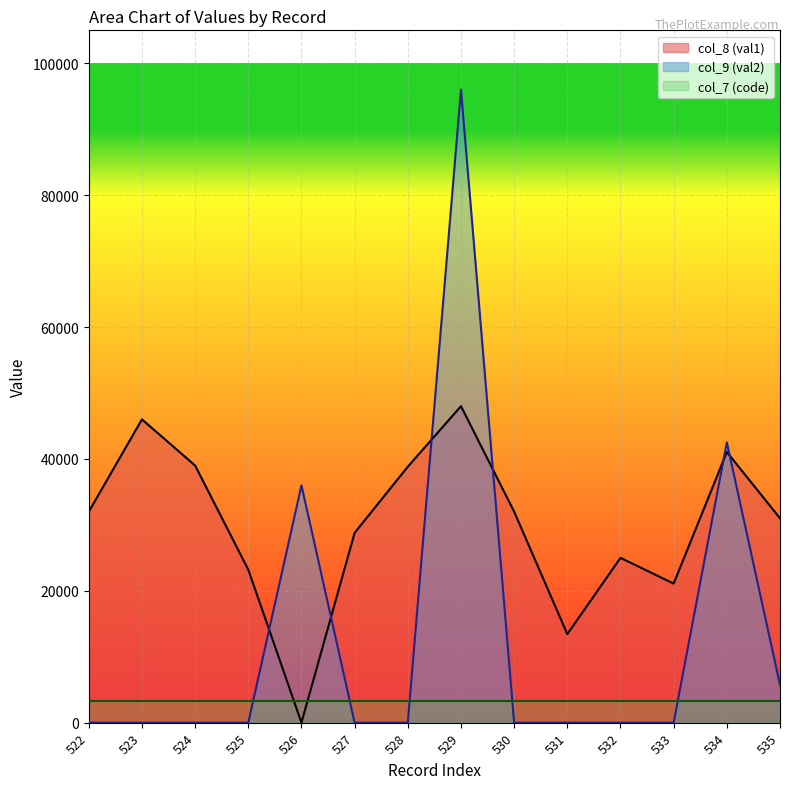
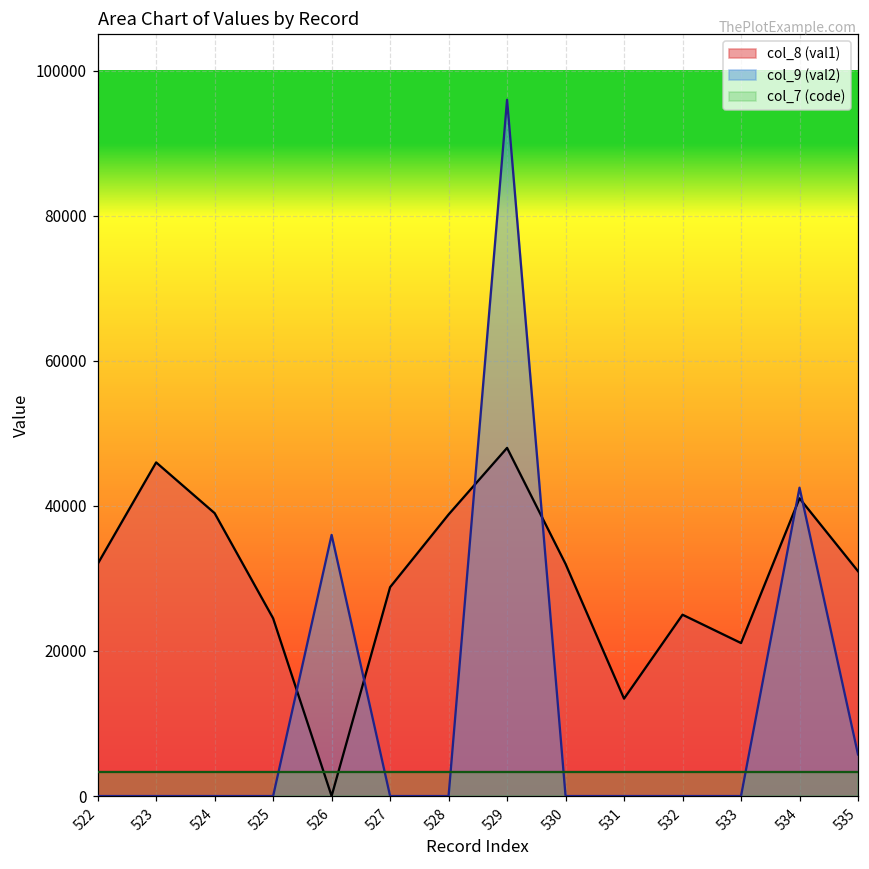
  {
    "col_8 (val1)": {
      "522": 32000,
      "523": 46000,
      "524": 39000,
-     "525": 23000,
+     "525": 25000,
      "526": 0,
      "527": 29000,
      "528": 39000,
      "529": 48000,
      "530": 32000,
      "531": 13000,
      "532": 25000,
      "533": 21000,
      "534": 41000,
      "535": 31000
    },
    "col_9 (val2)": {
      "522": 0,
      "523": 0,
      "524": 0,
      "525": 0,
      "526": 36000,
      "527": 0,
      "528": 0,
      "529": 96000,
      "530": 0,
      "531": 0,
      "532": 0,
      "533": 0,
      "534": 43000,
      "535": 6000
    },
    "col_7 (code)": {
      "522": 3000,
      "523": 3000,
      "524": 3000,
      "525": 3000,
      "526": 3000,
      "527": 3000,
      "528": 3000,
      "529": 3000,
      "530": 3000,
      "531": 3000,
      "532": 3000,
      "533": 3000,
      "534": 3000,
      "535": 3000
    }
  }
